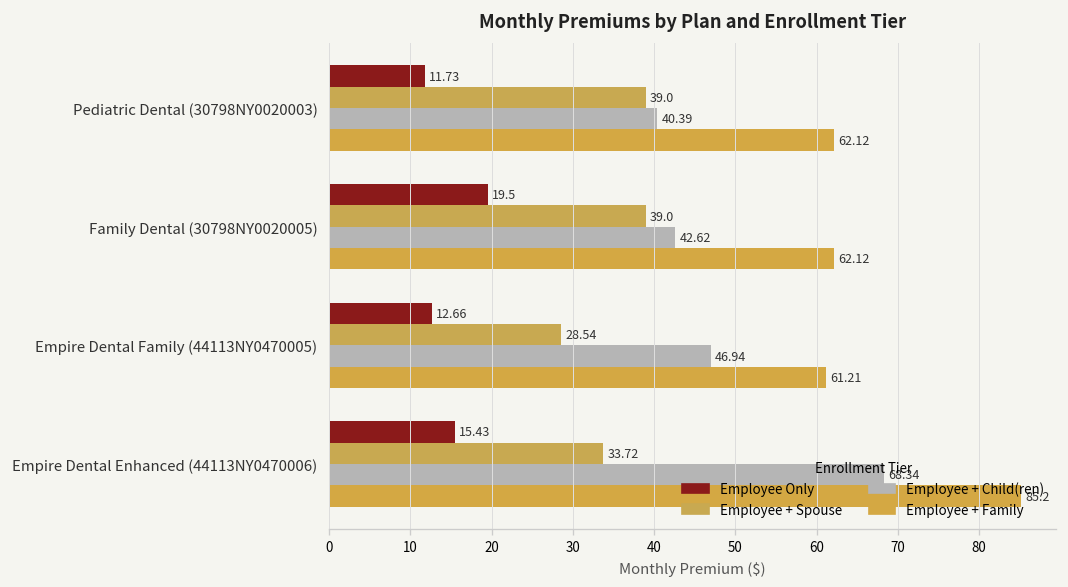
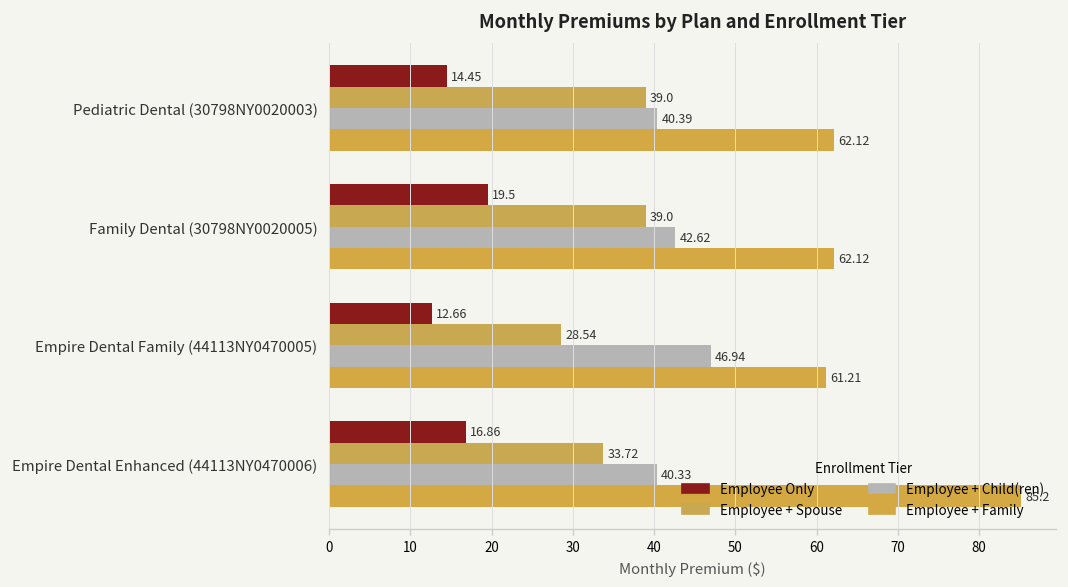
  {
    "Employee Only": {
-     "Pediatric Dental (30798NY0020003)": 11.73,
+     "Pediatric Dental (30798NY0020003)": 14.45,
      "Family Dental (30798NY0020005)": 19.5,
      "Empire Dental Family (44113NY0470005)": 12.66,
-     "Empire Dental Enhanced (44113NY0470006)": 15.43
+     "Empire Dental Enhanced (44113NY0470006)": 16.86
    },
    "Employee + Child(ren)": {
      "Pediatric Dental (30798NY0020003)": 40.39,
      "Family Dental (30798NY0020005)": 42.62,
      "Empire Dental Family (44113NY0470005)": 46.94,
-     "Empire Dental Enhanced (44113NY0470006)": 68.34
+     "Empire Dental Enhanced (44113NY0470006)": 40.33
    }
  }
